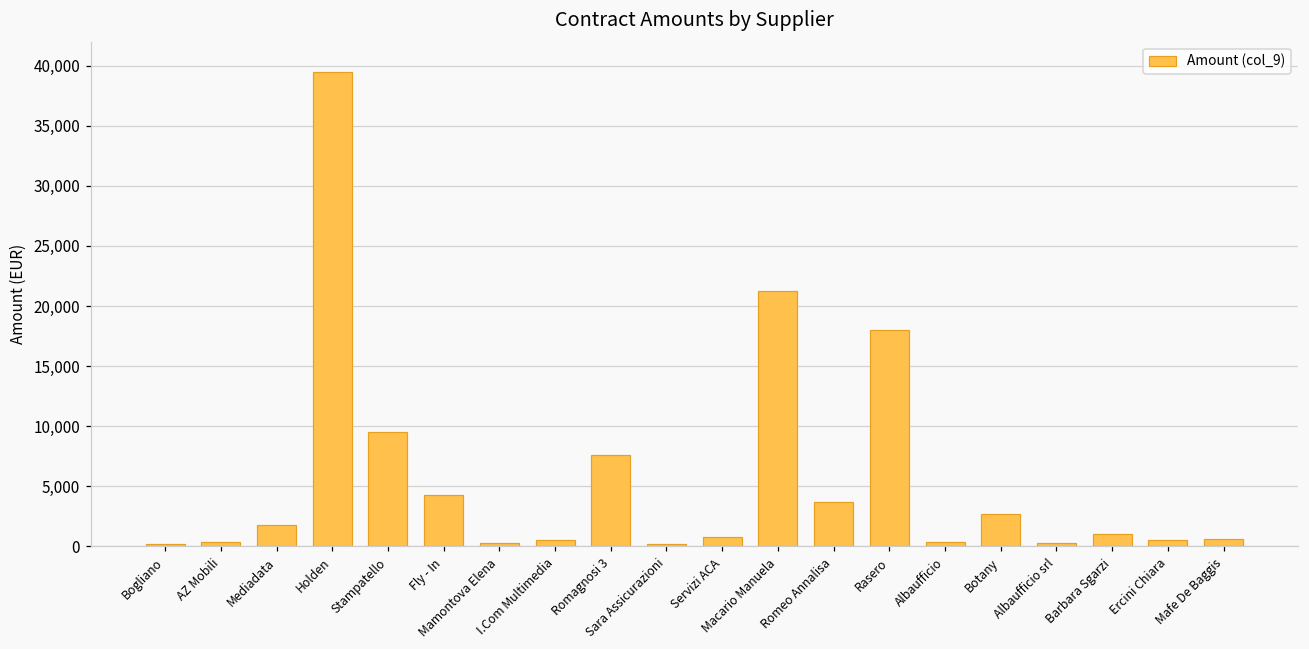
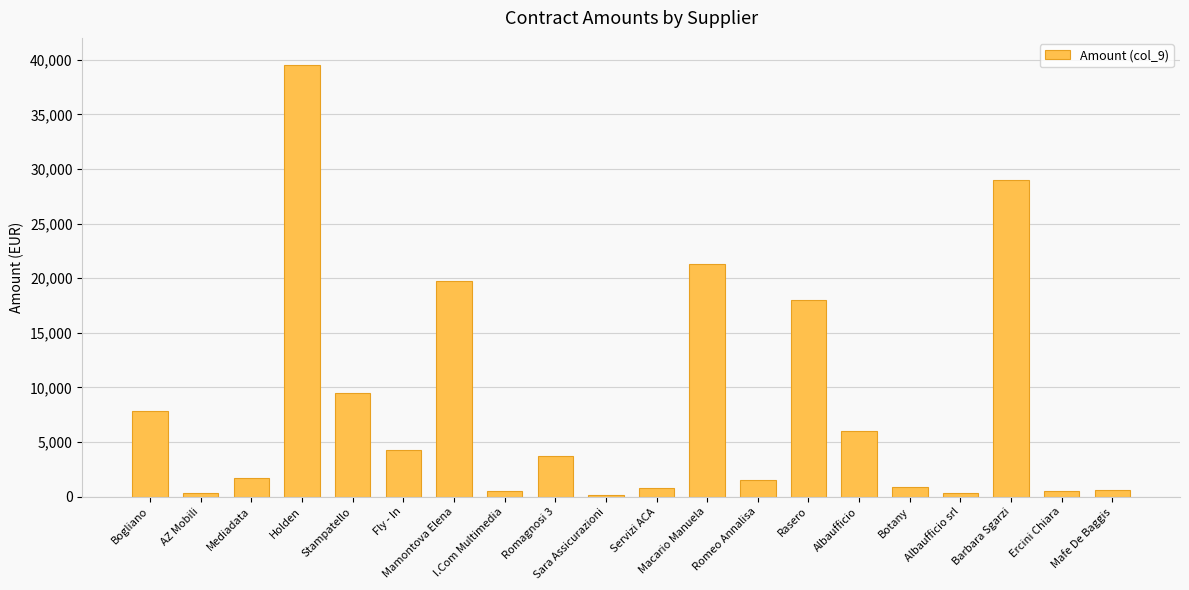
  {
-   "Bogliano": "200",
+   "Bogliano": "7,900",
    "AZ Mobili": "400",
    "Mediadata": "1,800",
    "Holden": "39,500",
    "Stampatello": "9,500",
    "Fly - In": "4,300",
-   "Mamontova Elena": "300",
+   "Mamontova Elena": "19,800",
    "I.Com Multimedia": "500",
-   "Romagnosi 3": "7,600",
+   "Romagnosi 3": "3,700",
    "Servizi ACA": "800",
    "Macario Manuela": "21,300",
-   "Romeo Annalisa": "3,700",
+   "Romeo Annalisa": "1,500",
    "Rasero": "18,000",
-   "Albaufficio": "400",
-   "Botany": "2,700",
+   "Albaufficio": "6,000",
+   "Botany": "900",
    "Albaufficio srl": "300",
-   "Barbara Sgarzi": "1,000",
+   "Barbara Sgarzi": "29,000",
    "Ercini Chiara": "500",
    "Mafe De Baggis": "600"
  }
